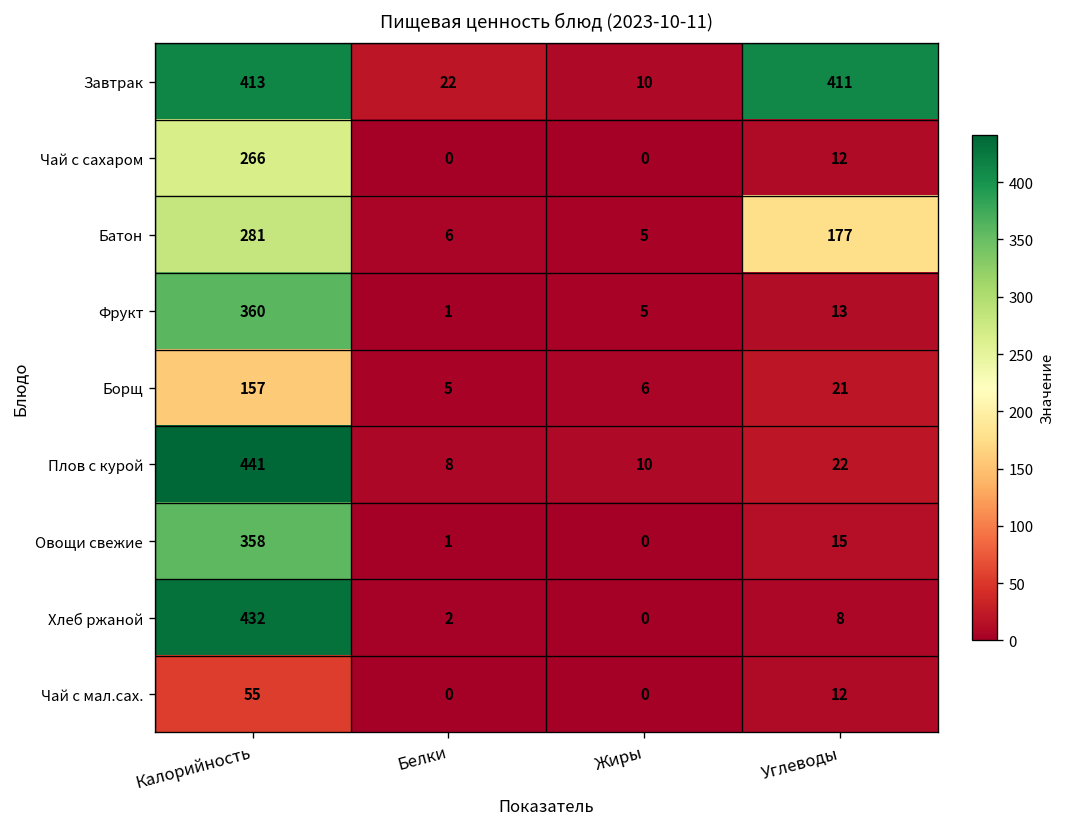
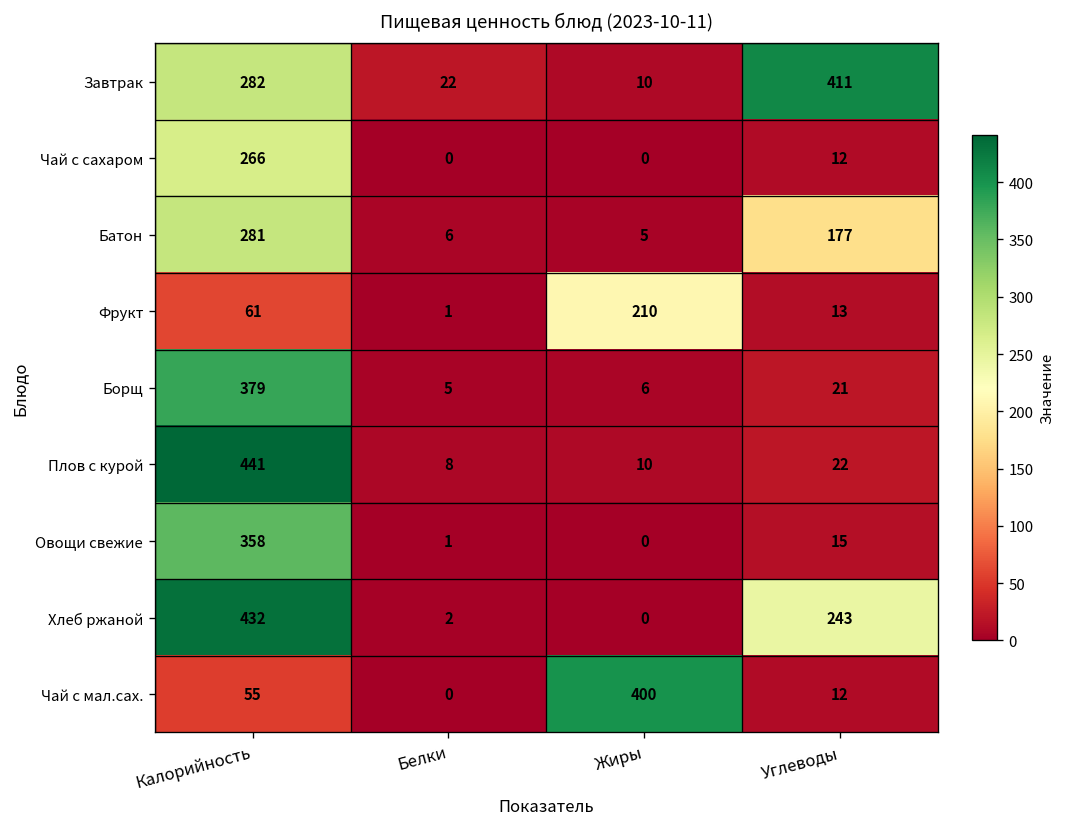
  {
    "Завтрак": {
-     "Калорийность": 413,
+     "Калорийность": 282,
      "Белки": 22,
      "Жиры": 10,
      "Углеводы": 411
    },
    "Чай с сахаром": {
      "Калорийность": 266,
      "Белки": 0,
      "Жиры": 0,
      "Углеводы": 12
    },
    "Батон": {
      "Калорийность": 281,
      "Белки": 6,
      "Жиры": 5,
      "Углеводы": 177
    },
    "Фрукт": {
-     "Калорийность": 360,
+     "Калорийность": 61,
      "Белки": 1,
-     "Жиры": 5,
+     "Жиры": 210,
      "Углеводы": 13
    },
    "Борщ": {
-     "Калорийность": 157,
+     "Калорийность": 379,
      "Белки": 5,
      "Жиры": 6,
      "Углеводы": 21
    },
    "Плов с курой": {
      "Калорийность": 441,
      "Белки": 8,
      "Жиры": 10,
      "Углеводы": 22
    },
    "Овощи свежие": {
      "Калорийность": 358,
      "Белки": 1,
      "Жиры": 0,
      "Углеводы": 15
    },
    "Хлеб ржаной": {
      "Калорийность": 432,
      "Белки": 2,
      "Жиры": 0,
-     "Углеводы": 8
+     "Углеводы": 243
    },
    "Чай с мал.сах.": {
      "Калорийность": 55,
      "Белки": 0,
-     "Жиры": 0,
+     "Жиры": 400,
      "Углеводы": 12
    }
  }
